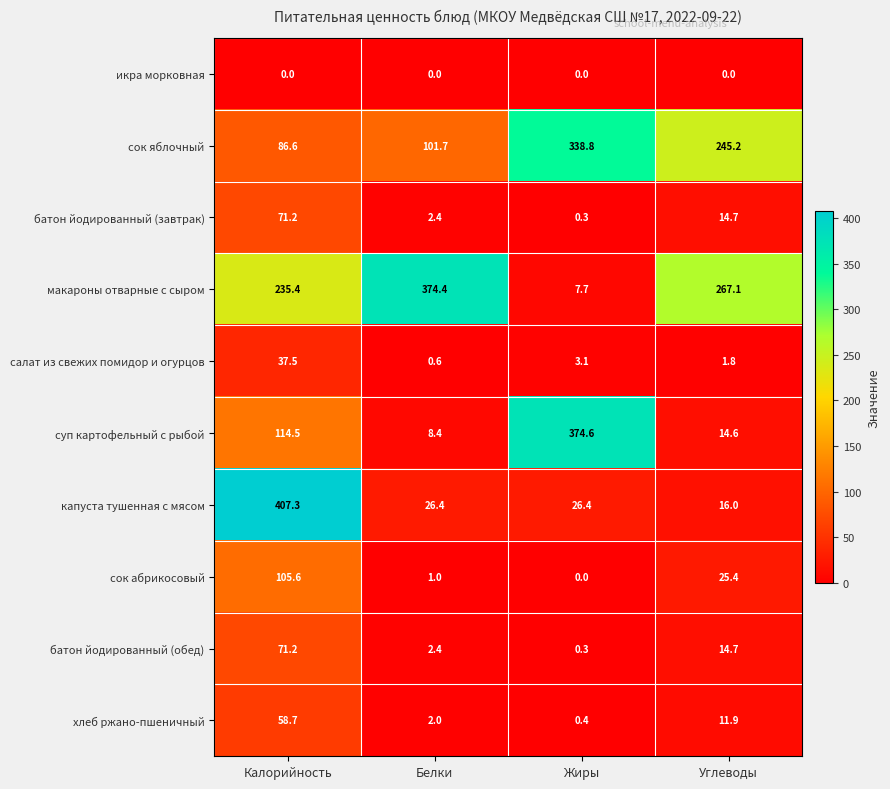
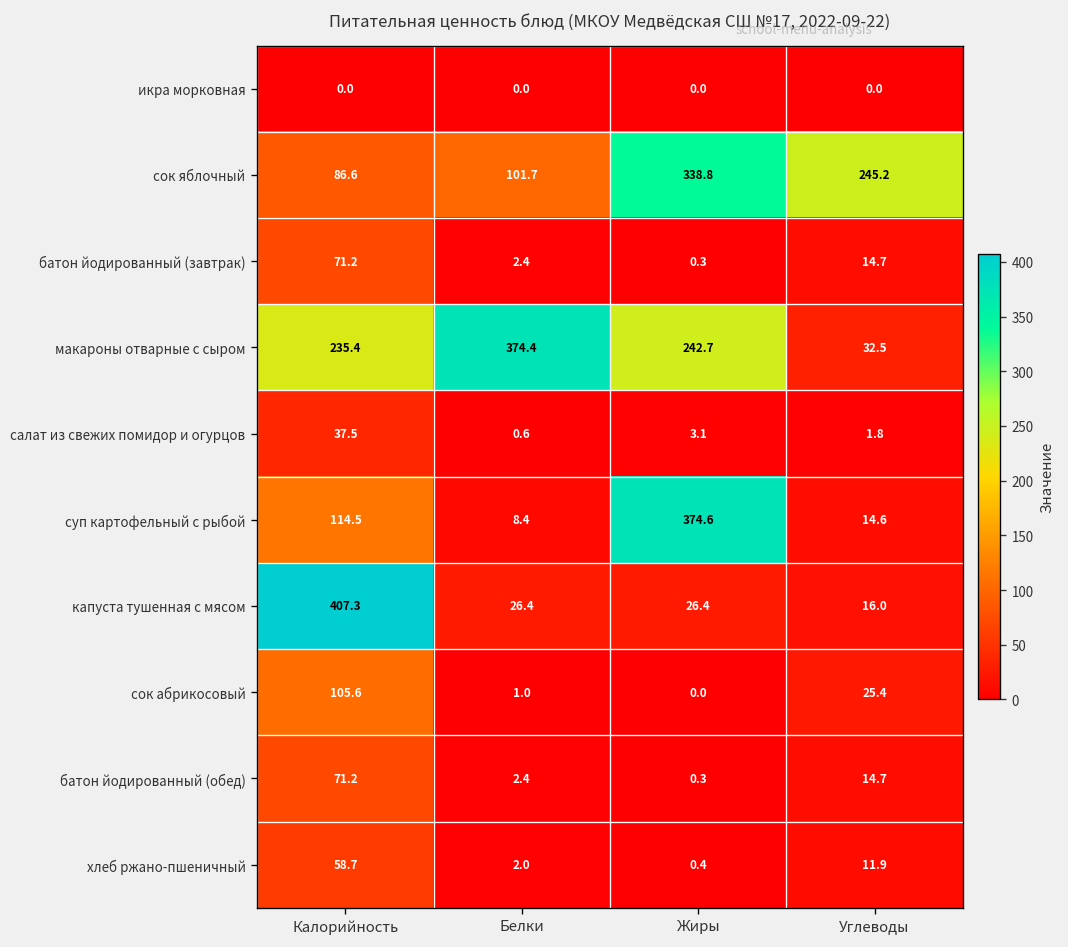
  {
    "икра морковная": {
      "Калорийность": 0.0,
      "Белки": 0.0,
      "Жиры": 0.0,
      "Углеводы": 0.0
    },
    "сок яблочный": {
      "Калорийность": 86.6,
      "Белки": 101.7,
      "Жиры": 338.8,
      "Углеводы": 245.2
    },
    "батон йодированный (завтрак)": {
      "Калорийность": 71.2,
      "Белки": 2.4,
      "Жиры": 0.3,
      "Углеводы": 14.7
    },
    "макароны отварные с сыром": {
      "Калорийность": 235.4,
      "Белки": 374.4,
-     "Жиры": 7.7,
-     "Углеводы": 267.1
+     "Жиры": 242.7,
+     "Углеводы": 32.5
    },
    "салат из свежих помидор и огурцов": {
      "Калорийность": 37.5,
      "Белки": 0.6,
      "Жиры": 3.1,
      "Углеводы": 1.8
    },
    "суп картофельный с рыбой": {
      "Калорийность": 114.5,
      "Белки": 8.4,
      "Жиры": 374.6,
      "Углеводы": 14.6
    },
    "капуста тушенная с мясом": {
      "Калорийность": 407.3,
      "Белки": 26.4,
      "Жиры": 26.4,
      "Углеводы": 16.0
    },
    "сок абрикосовый": {
      "Калорийность": 105.6,
      "Белки": 1.0,
      "Жиры": 0.0,
      "Углеводы": 25.4
    },
    "батон йодированный (обед)": {
      "Калорийность": 71.2,
      "Белки": 2.4,
      "Жиры": 0.3,
      "Углеводы": 14.7
    },
    "хлеб ржано-пшеничный": {
      "Калорийность": 58.7,
      "Белки": 2.0,
      "Жиры": 0.4,
      "Углеводы": 11.9
    }
  }
